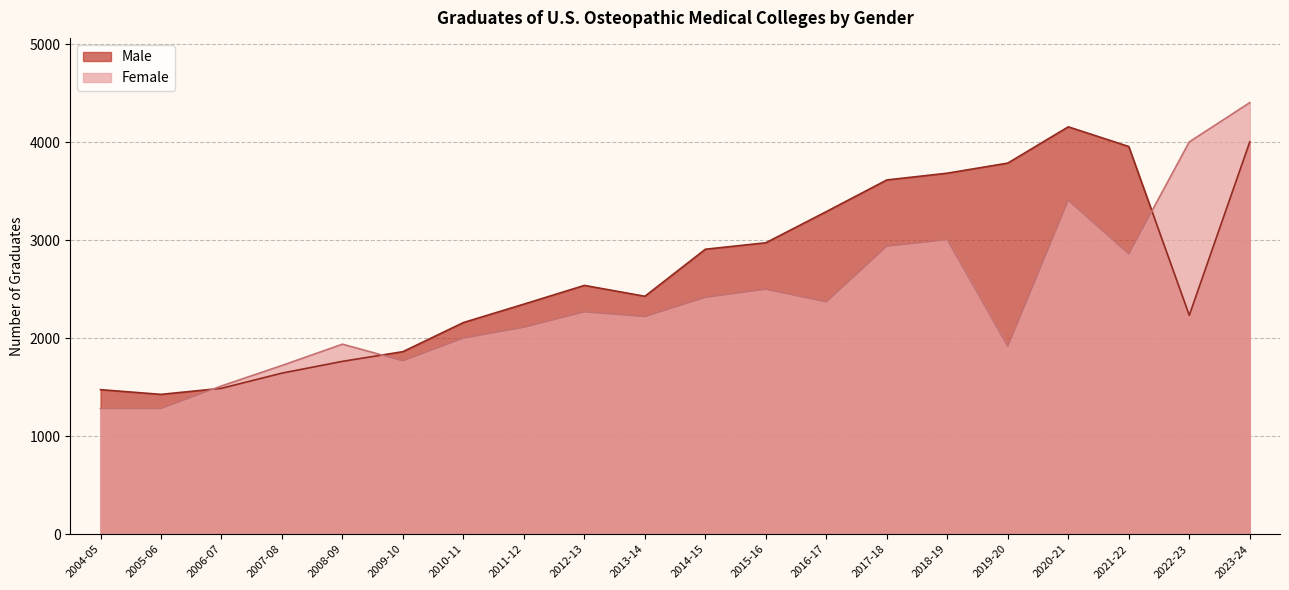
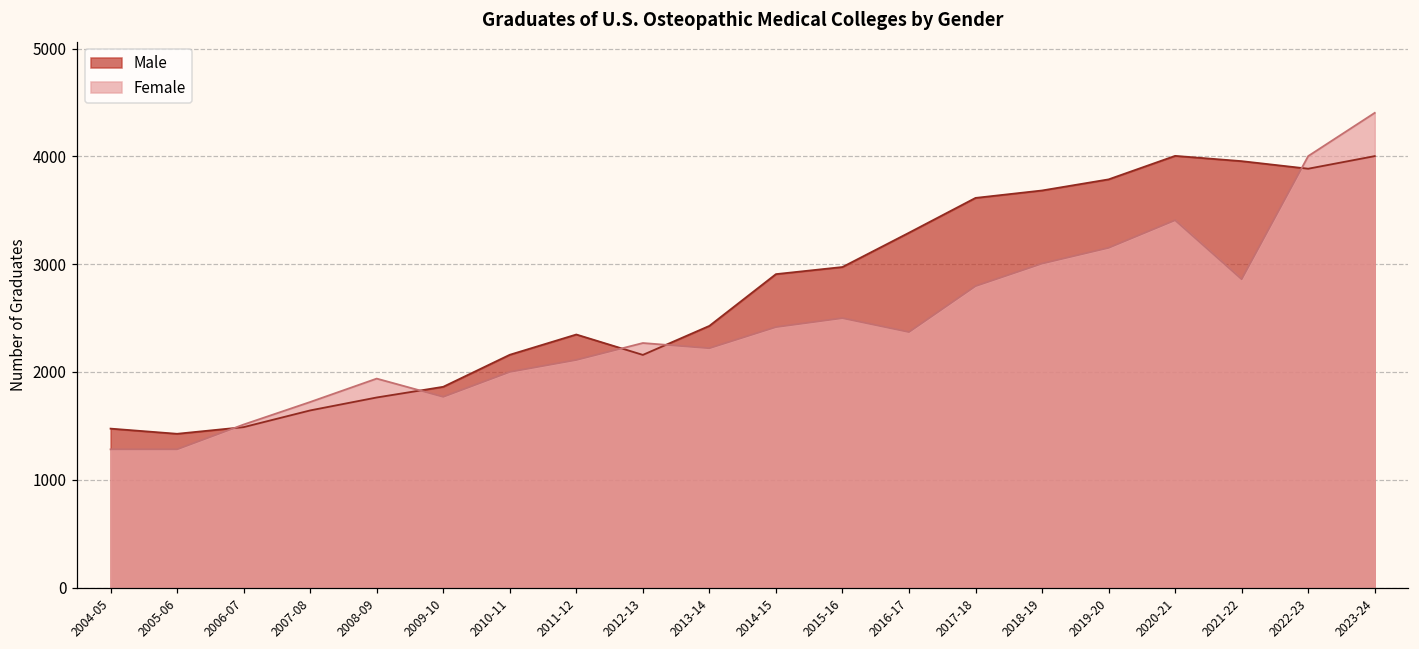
  {
    "Male": {
      "2004-05": 1500,
      "2005-06": 1400,
      "2007-08": 1600,
      "2008-09": 1800,
      "2009-10": 1900,
      "2010-11": 2200,
      "2011-12": 2300,
-     "2012-13": 2500,
+     "2012-13": 2200,
      "2013-14": 2400,
      "2014-15": 2900,
      "2015-16": 3000,
      "2016-17": 3300,
      "2017-18": 3600,
      "2018-19": 3700,
      "2019-20": 3800,
-     "2020-21": 4200,
+     "2020-21": 4000,
      "2021-22": 4000,
-     "2022-23": 2200,
+     "2022-23": 3900,
      "2023-24": 4000
    },
    "Female": {
      "2004-05": 1300,
      "2005-06": 1300,
      "2007-08": 1700,
      "2008-09": 1900,
      "2009-10": 1800,
      "2010-11": 2000,
      "2011-12": 2100,
      "2012-13": 2300,
      "2013-14": 2200,
      "2014-15": 2400,
      "2015-16": 2500,
      "2016-17": 2400,
-     "2017-18": 2900,
+     "2017-18": 2800,
      "2018-19": 3000,
-     "2019-20": 1900,
+     "2019-20": 3200,
      "2020-21": 3400,
      "2021-22": 2900,
      "2022-23": 4000,
      "2023-24": 4400
    }
  }
